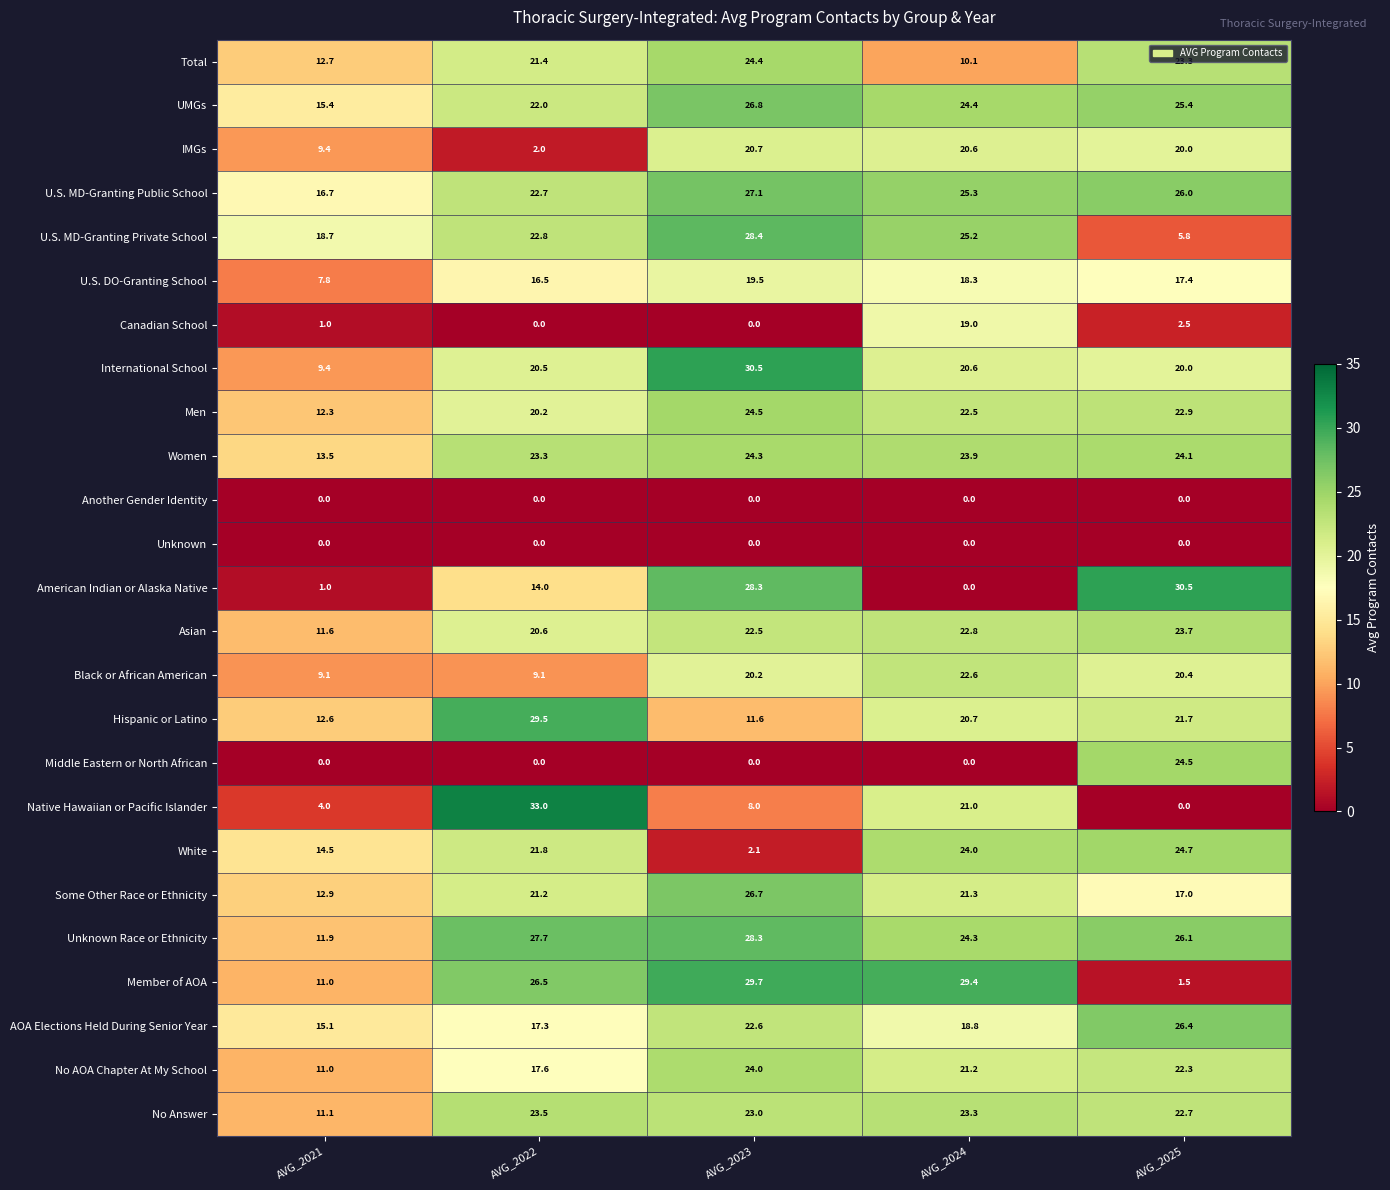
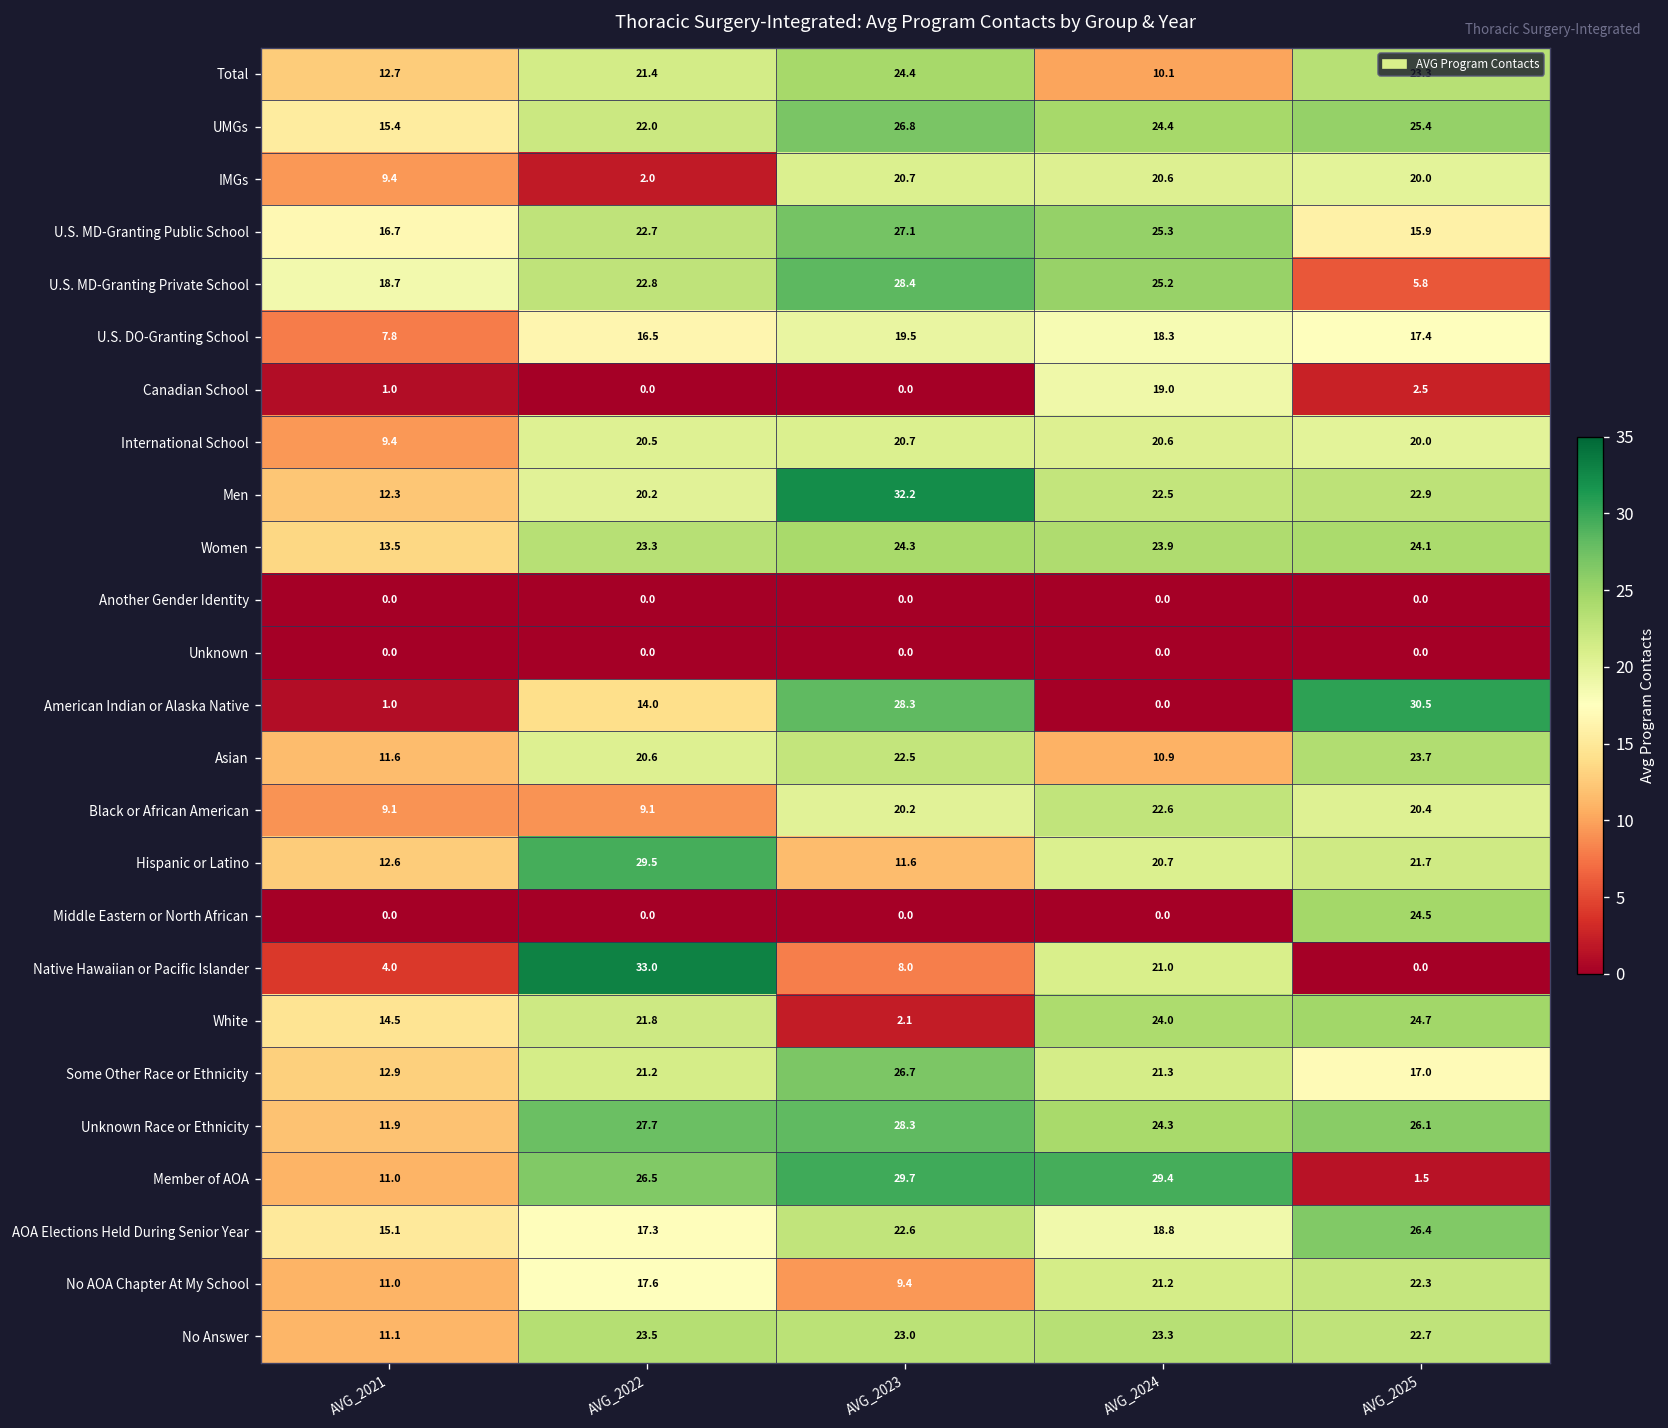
  {
    "Total": {
      "AVG_2021": 12.7,
      "AVG_2022": 21.4,
      "AVG_2023": 24.4,
      "AVG_2024": 10.1
    },
    "UMGs": {
      "AVG_2021": 15.4,
      "AVG_2022": 22.0,
      "AVG_2023": 26.8,
      "AVG_2024": 24.4,
      "AVG_2025": 25.4
    },
    "IMGs": {
      "AVG_2021": 9.4,
      "AVG_2022": 2.0,
      "AVG_2023": 20.7,
      "AVG_2024": 20.6,
      "AVG_2025": 20.0
    },
    "U.S. MD-Granting Public School": {
      "AVG_2021": 16.7,
      "AVG_2022": 22.7,
      "AVG_2023": 27.1,
      "AVG_2024": 25.3,
-     "AVG_2025": 26.0
+     "AVG_2025": 15.9
    },
    "U.S. MD-Granting Private School": {
      "AVG_2021": 18.7,
      "AVG_2022": 22.8,
      "AVG_2023": 28.4,
      "AVG_2024": 25.2,
      "AVG_2025": 5.8
    },
    "U.S. DO-Granting School": {
      "AVG_2021": 7.8,
      "AVG_2022": 16.5,
      "AVG_2023": 19.5,
      "AVG_2024": 18.3,
      "AVG_2025": 17.4
    },
    "Canadian School": {
      "AVG_2021": 1.0,
      "AVG_2022": 0.0,
      "AVG_2023": 0.0,
      "AVG_2024": 19.0,
      "AVG_2025": 2.5
    },
    "International School": {
      "AVG_2021": 9.4,
      "AVG_2022": 20.5,
-     "AVG_2023": 30.5,
+     "AVG_2023": 20.7,
      "AVG_2024": 20.6,
      "AVG_2025": 20.0
    },
    "Men": {
      "AVG_2021": 12.3,
      "AVG_2022": 20.2,
-     "AVG_2023": 24.5,
+     "AVG_2023": 32.2,
      "AVG_2024": 22.5,
      "AVG_2025": 22.9
    },
    "Women": {
      "AVG_2021": 13.5,
      "AVG_2022": 23.3,
      "AVG_2023": 24.3,
      "AVG_2024": 23.9,
      "AVG_2025": 24.1
    },
    "Another Gender Identity": {
      "AVG_2021": 0.0,
      "AVG_2022": 0.0,
      "AVG_2023": 0.0,
      "AVG_2024": 0.0,
      "AVG_2025": 0.0
    },
    "Unknown": {
      "AVG_2021": 0.0,
      "AVG_2022": 0.0,
      "AVG_2023": 0.0,
      "AVG_2024": 0.0,
      "AVG_2025": 0.0
    },
    "American Indian or Alaska Native": {
      "AVG_2021": 1.0,
      "AVG_2022": 14.0,
      "AVG_2023": 28.3,
      "AVG_2024": 0.0,
      "AVG_2025": 30.5
    },
    "Asian": {
      "AVG_2021": 11.6,
      "AVG_2022": 20.6,
      "AVG_2023": 22.5,
-     "AVG_2024": 22.8,
+     "AVG_2024": 10.9,
      "AVG_2025": 23.7
    },
    "Black or African American": {
      "AVG_2021": 9.1,
      "AVG_2022": 9.1,
      "AVG_2023": 20.2,
      "AVG_2024": 22.6,
      "AVG_2025": 20.4
    },
    "Hispanic or Latino": {
      "AVG_2021": 12.6,
      "AVG_2022": 29.5,
      "AVG_2023": 11.6,
      "AVG_2024": 20.7,
      "AVG_2025": 21.7
    },
    "Middle Eastern or North African": {
      "AVG_2021": 0.0,
      "AVG_2022": 0.0,
      "AVG_2023": 0.0,
      "AVG_2024": 0.0,
      "AVG_2025": 24.5
    },
    "Native Hawaiian or Pacific Islander": {
      "AVG_2021": 4.0,
      "AVG_2022": 33.0,
      "AVG_2023": 8.0,
      "AVG_2024": 21.0,
      "AVG_2025": 0.0
    },
    "White": {
      "AVG_2021": 14.5,
      "AVG_2022": 21.8,
      "AVG_2023": 2.1,
      "AVG_2024": 24.0,
      "AVG_2025": 24.7
    },
    "Some Other Race or Ethnicity": {
      "AVG_2021": 12.9,
      "AVG_2022": 21.2,
      "AVG_2023": 26.7,
      "AVG_2024": 21.3,
      "AVG_2025": 17.0
    },
    "Unknown Race or Ethnicity": {
      "AVG_2021": 11.9,
      "AVG_2022": 27.7,
      "AVG_2023": 28.3,
      "AVG_2024": 24.3,
      "AVG_2025": 26.1
    },
    "Member of AOA": {
      "AVG_2021": 11.0,
      "AVG_2022": 26.5,
      "AVG_2023": 29.7,
      "AVG_2024": 29.4,
      "AVG_2025": 1.5
    },
    "AOA Elections Held During Senior Year": {
      "AVG_2021": 15.1,
      "AVG_2022": 17.3,
      "AVG_2023": 22.6,
      "AVG_2024": 18.8,
      "AVG_2025": 26.4
    },
    "No AOA Chapter At My School": {
      "AVG_2021": 11.0,
      "AVG_2022": 17.6,
-     "AVG_2023": 24.0,
+     "AVG_2023": 9.4,
      "AVG_2024": 21.2,
      "AVG_2025": 22.3
    },
    "No Answer": {
      "AVG_2021": 11.1,
      "AVG_2022": 23.5,
      "AVG_2023": 23.0,
      "AVG_2024": 23.3,
      "AVG_2025": 22.7
    }
  }
